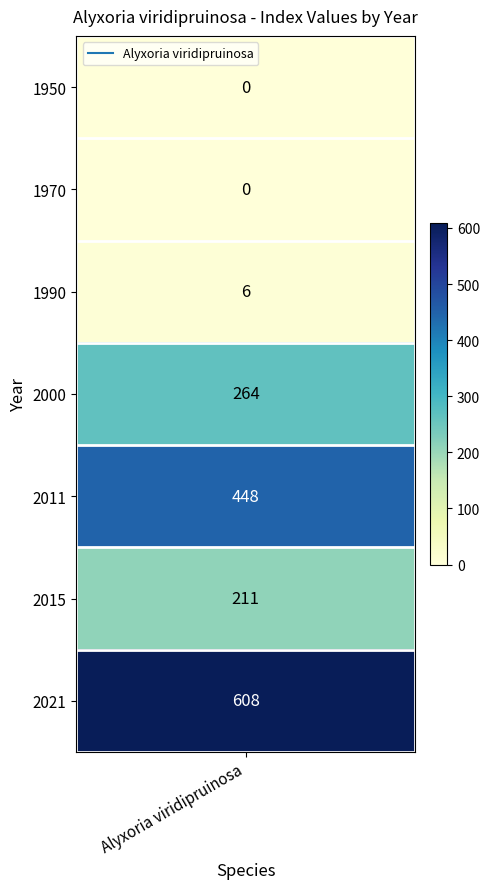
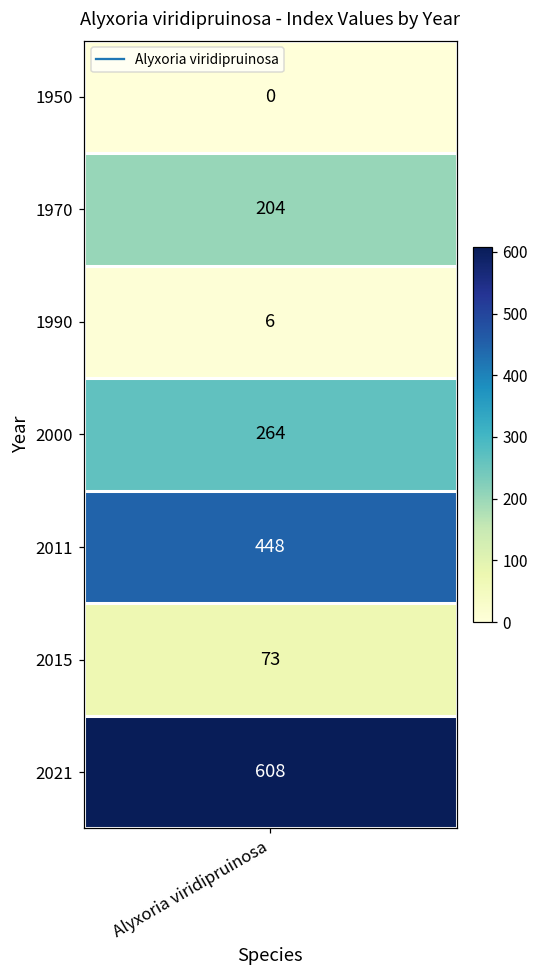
  {
    "1950": {
      "Alyxoria viridipruinosa": 0
    },
    "1970": {
-     "Alyxoria viridipruinosa": 0
+     "Alyxoria viridipruinosa": 204
    },
    "1990": {
      "Alyxoria viridipruinosa": 6
    },
    "2000": {
      "Alyxoria viridipruinosa": 264
    },
    "2011": {
      "Alyxoria viridipruinosa": 448
    },
    "2015": {
-     "Alyxoria viridipruinosa": 211
+     "Alyxoria viridipruinosa": 73
    },
    "2021": {
      "Alyxoria viridipruinosa": 608
    }
  }
